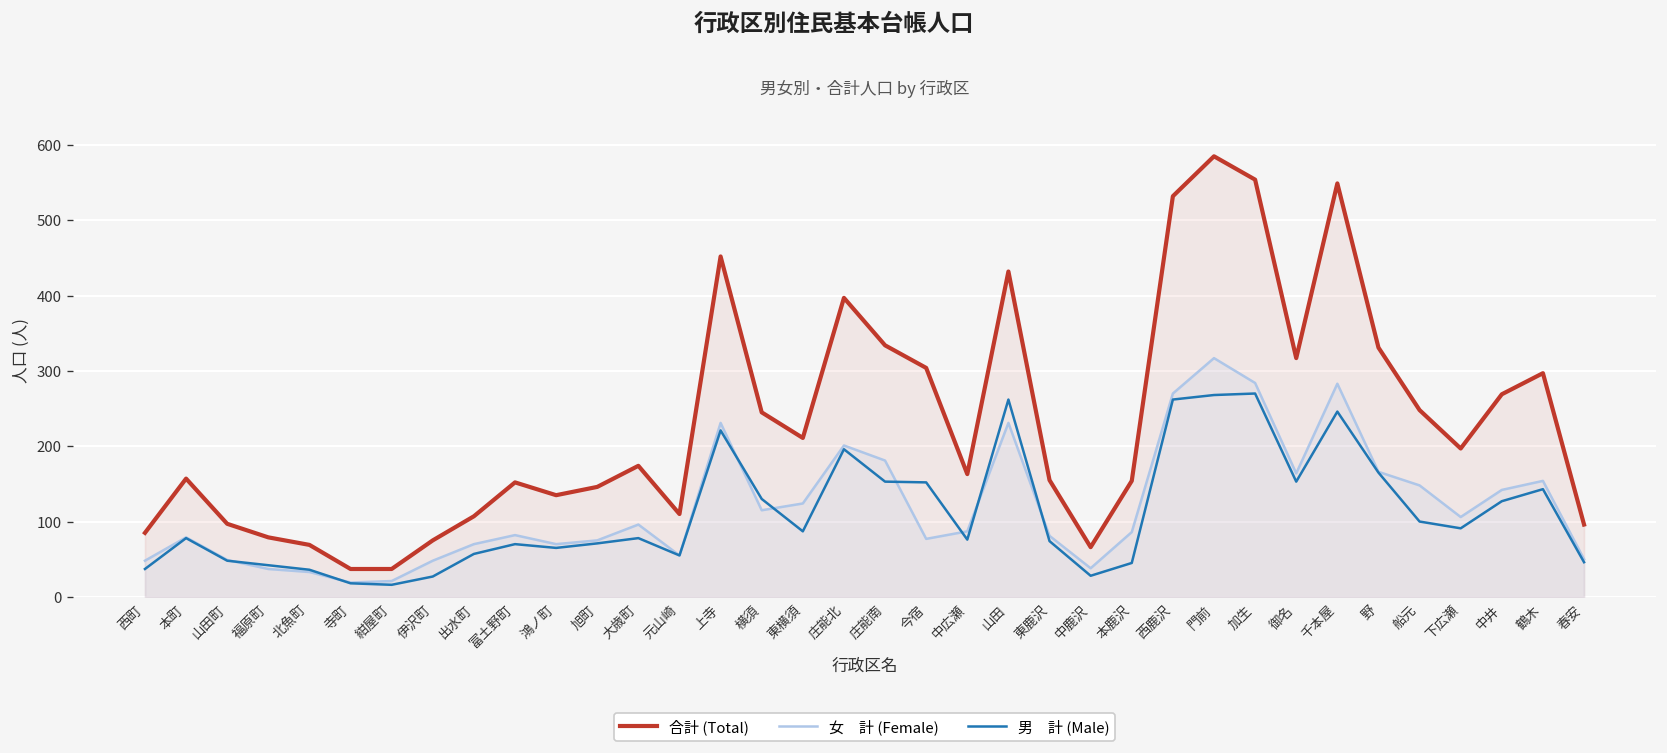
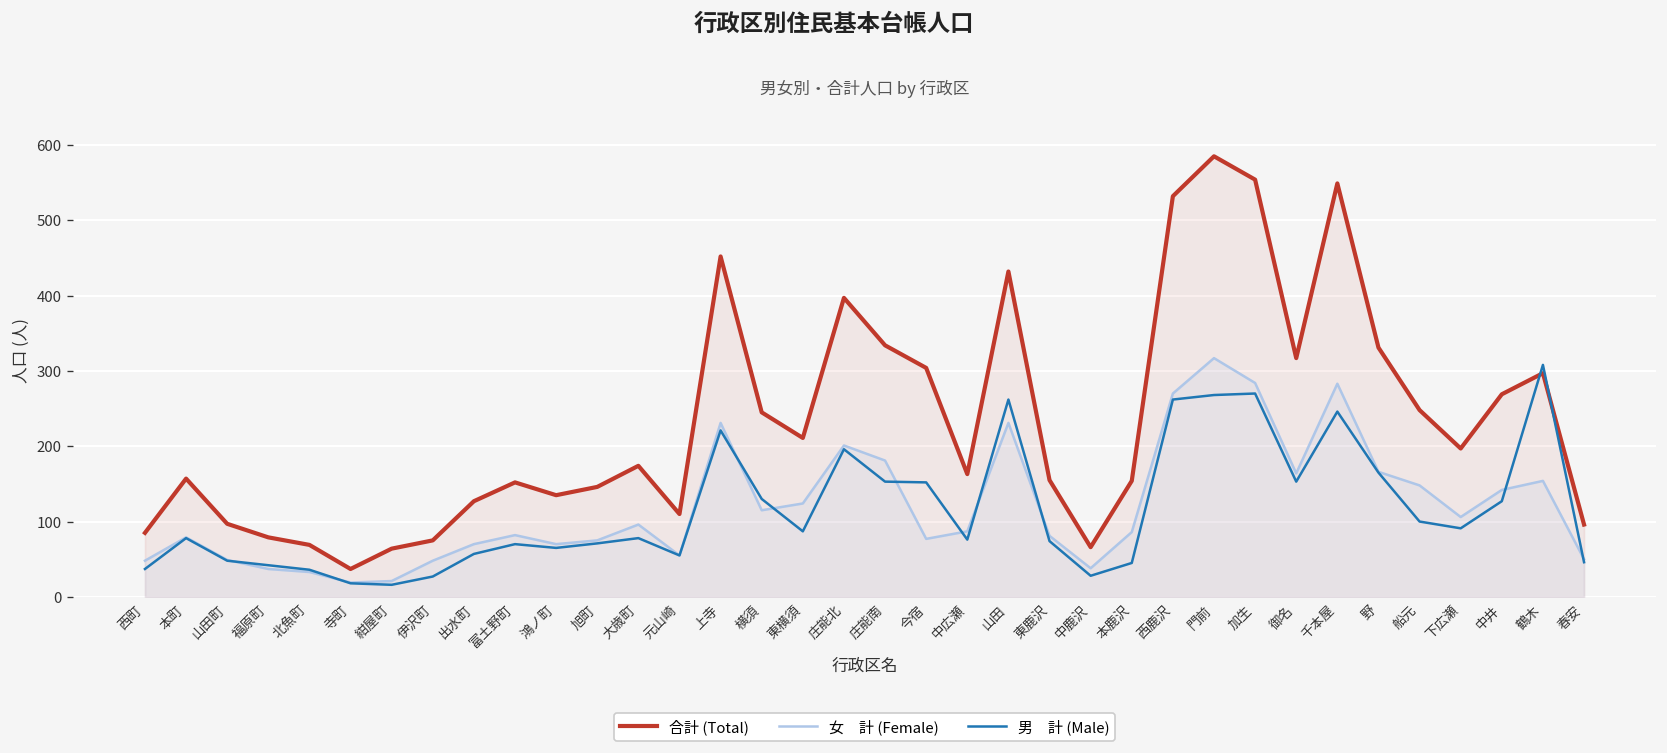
  {
    "合計 (Total)": {
      "西町": 90,
      "本町": 160,
      "山田町": 100,
      "福原町": 80,
      "北魚町": 70,
      "寺町": 40,
-     "紺屋町": 40,
+     "紺屋町": 60,
      "伊沢町": 80,
-     "出水町": 110,
+     "出水町": 130,
      "富土野町": 150,
      "鴻ノ町": 140,
      "旭町": 150,
      "大歳町": 170,
      "元山崎": 110,
      "上寺": 450,
      "横須": 250,
      "東横須": 210,
      "庄能北": 400,
      "庄能南": 330,
      "今宿": 300,
      "中広瀬": 160,
      "山田": 430,
      "東鹿沢": 160,
      "中鹿沢": 70,
      "本鹿沢": 150,
      "西鹿沢": 530,
      "門前": 590,
      "加生": 550,
      "御名": 320,
      "千本屋": 550,
      "野": 330,
      "船元": 250,
      "下広瀬": 200,
      "中井": 270,
      "鶴木": 300,
      "春安": 100
    },
    "女 計 (Female)": {
      "西町": 50,
      "福原町": 40,
      "紺屋町": 20,
      "伊沢町": 50,
      "出水町": 70,
      "富土野町": 80,
      "鴻ノ町": 70,
      "大歳町": 100,
      "上寺": 230,
      "横須": 120,
      "東横須": 120,
      "庄能北": 200,
      "庄能南": 180,
      "今宿": 80,
      "中広瀬": 90,
      "山田": 230,
      "東鹿沢": 80,
      "中鹿沢": 40,
      "本鹿沢": 90,
      "西鹿沢": 270,
      "門前": 320,
      "加生": 280,
      "御名": 160,
      "千本屋": 280,
      "船元": 150,
      "下広瀬": 110,
      "中井": 140,
      "鶴木": 150
    },
    "男 計 (Male)": {
      "西町": 40,
      "福原町": 40,
      "紺屋町": 20,
      "伊沢町": 30,
      "出水町": 60,
      "富土野町": 70,
      "鴻ノ町": 70,
      "大歳町": 80,
      "上寺": 220,
      "横須": 130,
      "東横須": 90,
      "庄能北": 200,
      "庄能南": 150,
      "今宿": 150,
      "中広瀬": 80,
      "山田": 260,
      "東鹿沢": 70,
      "中鹿沢": 30,
      "本鹿沢": 50,
      "西鹿沢": 260,
      "門前": 270,
      "加生": 270,
      "御名": 150,
      "千本屋": 250,
      "船元": 100,
      "下広瀬": 90,
      "中井": 130,
-     "鶴木": 140
+     "鶴木": 310
    }
  }
